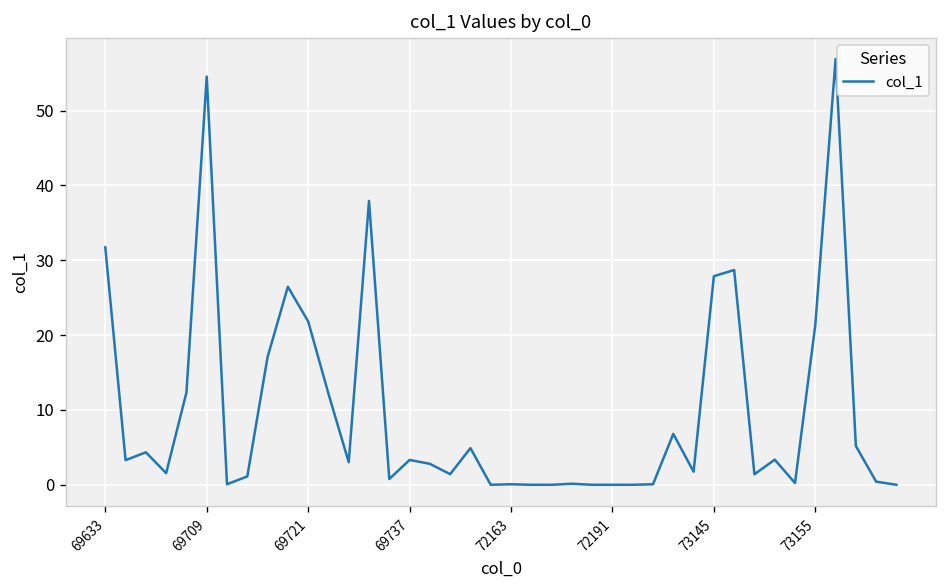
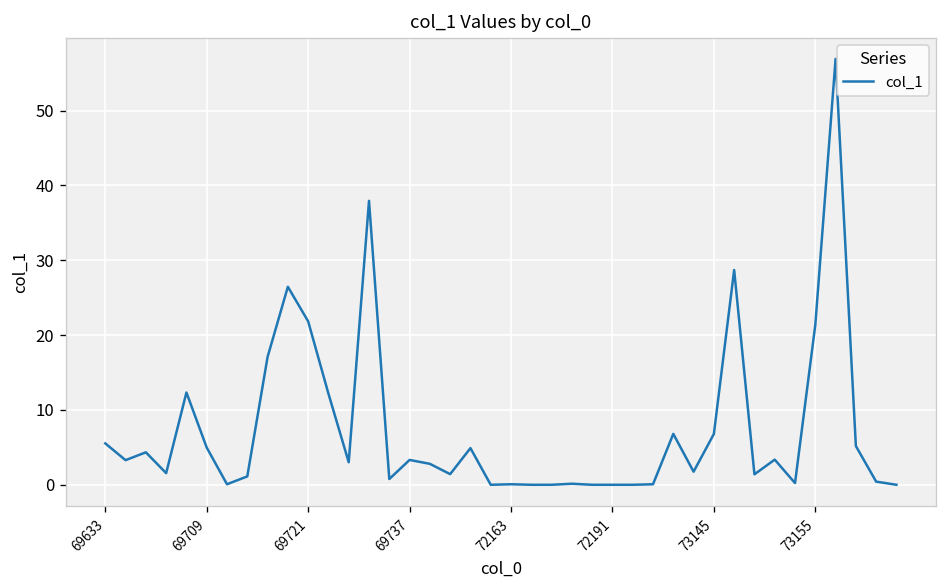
  {
-   "69633": 32,
-   "69709": 55,
+   "69633": 6,
+   "69709": 5,
    "69721": 22,
    "69737": 3,
    "72163": 0,
    "72191": 0,
-   "73145": 28,
+   "73145": 7,
    "73155": 21
  }
